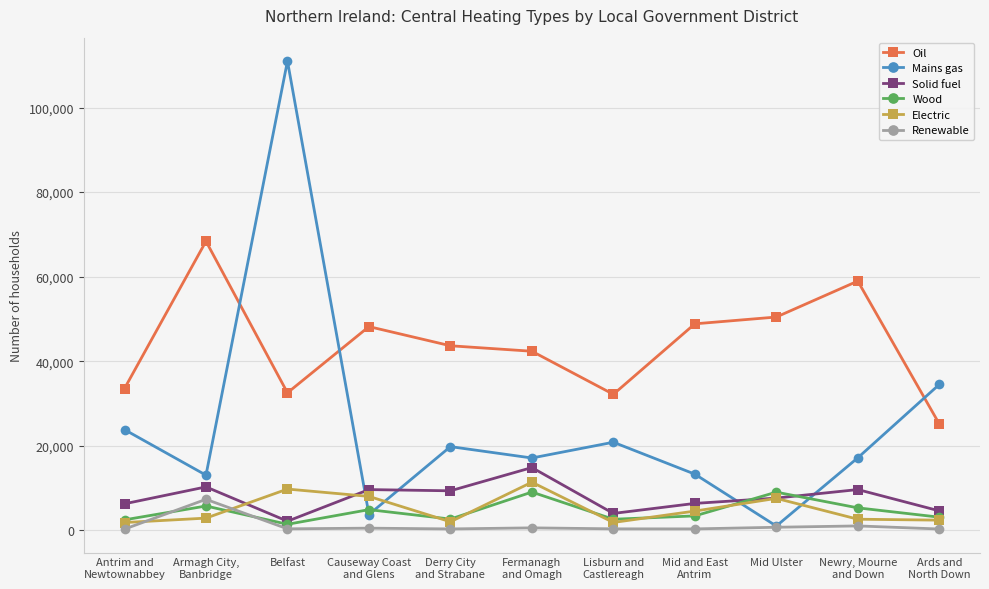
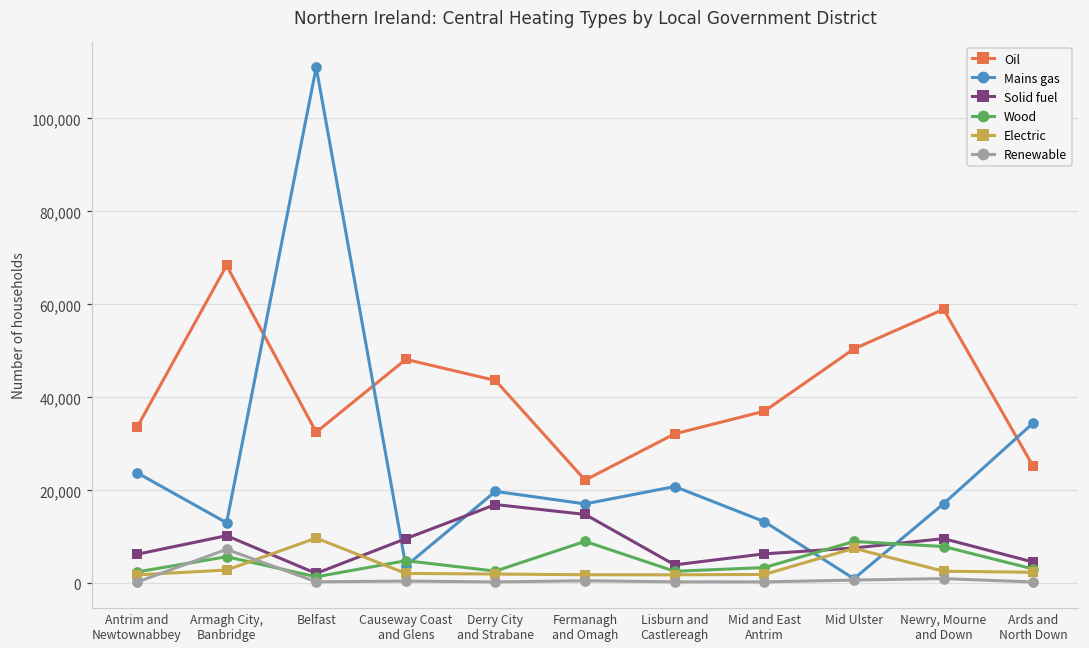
  {
    "Oil": {
      "Antrim and Newtownabbey": "34,000",
      "Armagh City, Banbridge": "68,000",
      "Belfast": "33,000",
      "Causeway Coast and Glens": "48,000",
      "Derry City and Strabane": "44,000",
-     "Fermanagh and Omagh": "42,000",
+     "Fermanagh and Omagh": "22,000",
      "Lisburn and Castlereagh": "32,000",
-     "Mid and East Antrim": "49,000",
+     "Mid and East Antrim": "37,000",
      "Mid Ulster": "50,000",
      "Newry, Mourne and Down": "59,000",
      "Ards and North Down": "25,000"
    },
    "Mains gas": {
      "Antrim and Newtownabbey": "24,000",
      "Armagh City, Banbridge": "13,000",
      "Belfast": "111,000",
      "Causeway Coast and Glens": "4,000",
      "Derry City and Strabane": "20,000",
      "Fermanagh and Omagh": "17,000",
      "Lisburn and Castlereagh": "21,000",
      "Mid and East Antrim": "13,000",
      "Newry, Mourne and Down": "17,000",
      "Ards and North Down": "34,000"
    },
    "Solid fuel": {
      "Antrim and Newtownabbey": "6,000",
      "Armagh City, Banbridge": "10,000",
      "Belfast": "2,000",
      "Causeway Coast and Glens": "10,000",
-     "Derry City and Strabane": "9,000",
+     "Derry City and Strabane": "17,000",
      "Fermanagh and Omagh": "15,000",
      "Lisburn and Castlereagh": "4,000",
      "Mid and East Antrim": "6,000",
      "Newry, Mourne and Down": "10,000",
      "Ards and North Down": "5,000"
    },
    "Wood": {
      "Antrim and Newtownabbey": "2,000",
      "Armagh City, Banbridge": "6,000",
      "Belfast": "1,000",
      "Causeway Coast and Glens": "5,000",
      "Derry City and Strabane": "3,000",
      "Fermanagh and Omagh": "9,000",
      "Lisburn and Castlereagh": "3,000",
      "Mid and East Antrim": "3,000",
      "Mid Ulster": "9,000",
-     "Newry, Mourne and Down": "5,000",
+     "Newry, Mourne and Down": "8,000",
      "Ards and North Down": "3,000"
    },
    "Electric": {
      "Antrim and Newtownabbey": "2,000",
      "Armagh City, Banbridge": "3,000",
      "Belfast": "10,000",
-     "Causeway Coast and Glens": "8,000",
+     "Causeway Coast and Glens": "2,000",
      "Derry City and Strabane": "2,000",
-     "Fermanagh and Omagh": "11,000",
+     "Fermanagh and Omagh": "2,000",
      "Lisburn and Castlereagh": "2,000",
-     "Mid and East Antrim": "5,000",
+     "Mid and East Antrim": "2,000",
      "Newry, Mourne and Down": "3,000",
      "Ards and North Down": "2,000"
    },
    "Renewable": {
      "Antrim and Newtownabbey": "0",
      "Armagh City, Banbridge": "7,000",
      "Belfast": "0",
      "Causeway Coast and Glens": "1,000",
      "Derry City and Strabane": "0",
      "Fermanagh and Omagh": "1,000",
      "Lisburn and Castlereagh": "0",
      "Mid and East Antrim": "0",
      "Newry, Mourne and Down": "1,000",
      "Ards and North Down": "0"
    }
  }
